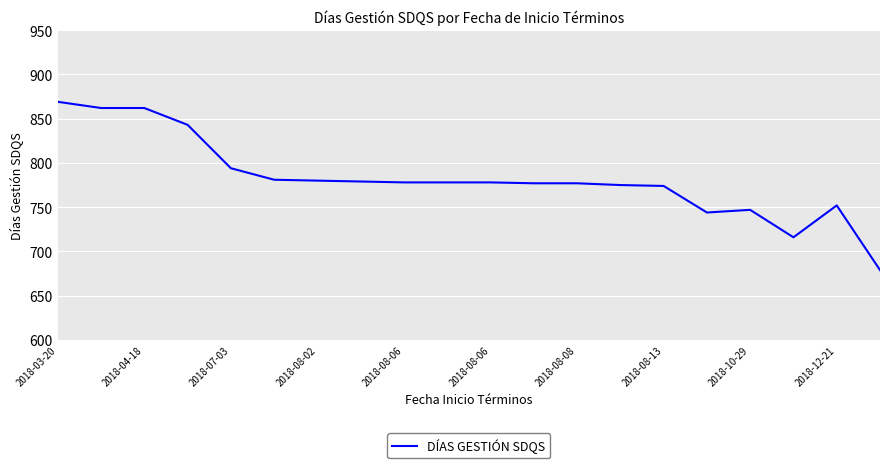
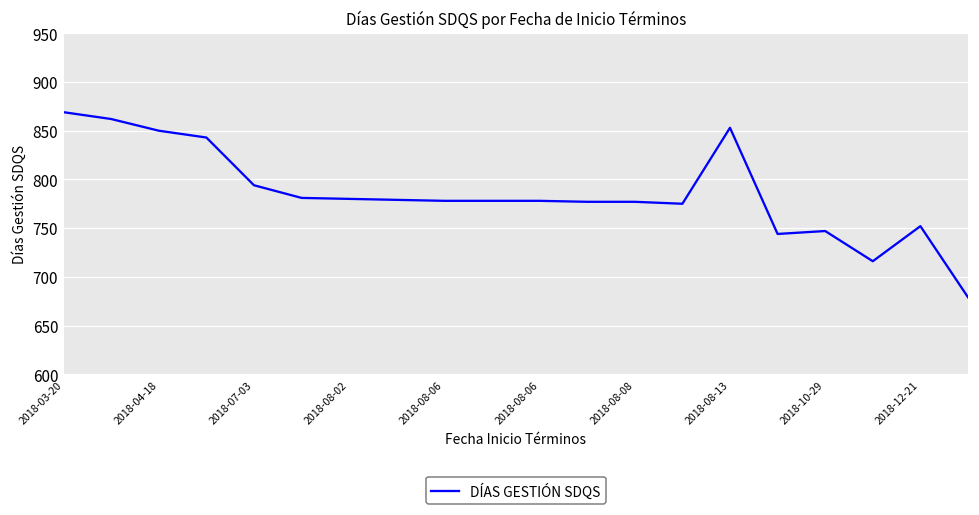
  {
    "2018-03-20": 870,
-   "2018-04-18": 860,
+   "2018-04-18": 850,
    "2018-07-03": 790,
    "2018-08-02": 780,
-   "2018-08-13": 770,
+   "2018-08-13": 850,
    "2018-10-29": 750,
    "2018-12-21": 750
  }
